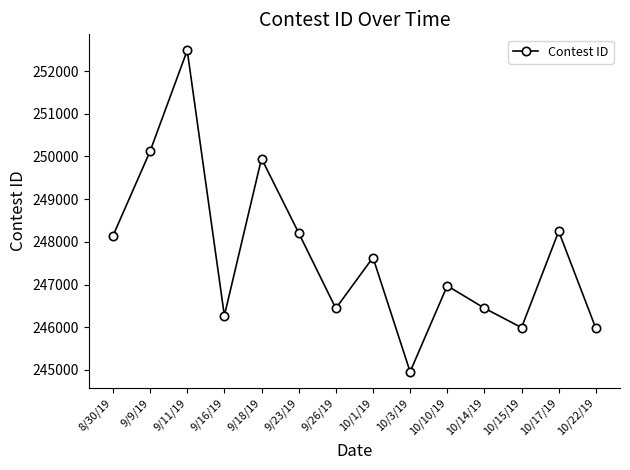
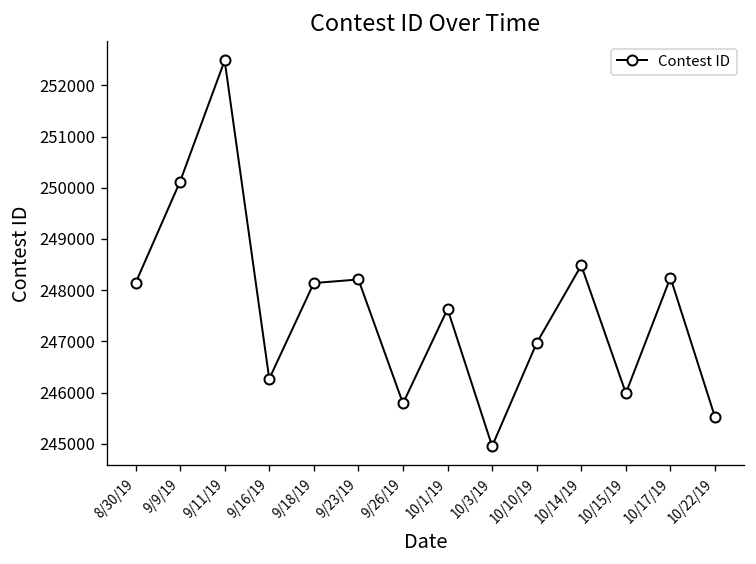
  {
    "8/30/19": 248100,
    "9/9/19": 250100,
    "9/11/19": 252500,
    "9/16/19": 246300,
-   "9/18/19": 250000,
+   "9/18/19": 248100,
    "9/23/19": 248200,
-   "9/26/19": 246400,
+   "9/26/19": 245800,
    "10/1/19": 247600,
    "10/3/19": 245000,
    "10/10/19": 247000,
-   "10/14/19": 246400,
+   "10/14/19": 248500,
    "10/15/19": 246000,
    "10/17/19": 248200,
-   "10/22/19": 246000
+   "10/22/19": 245500
  }
